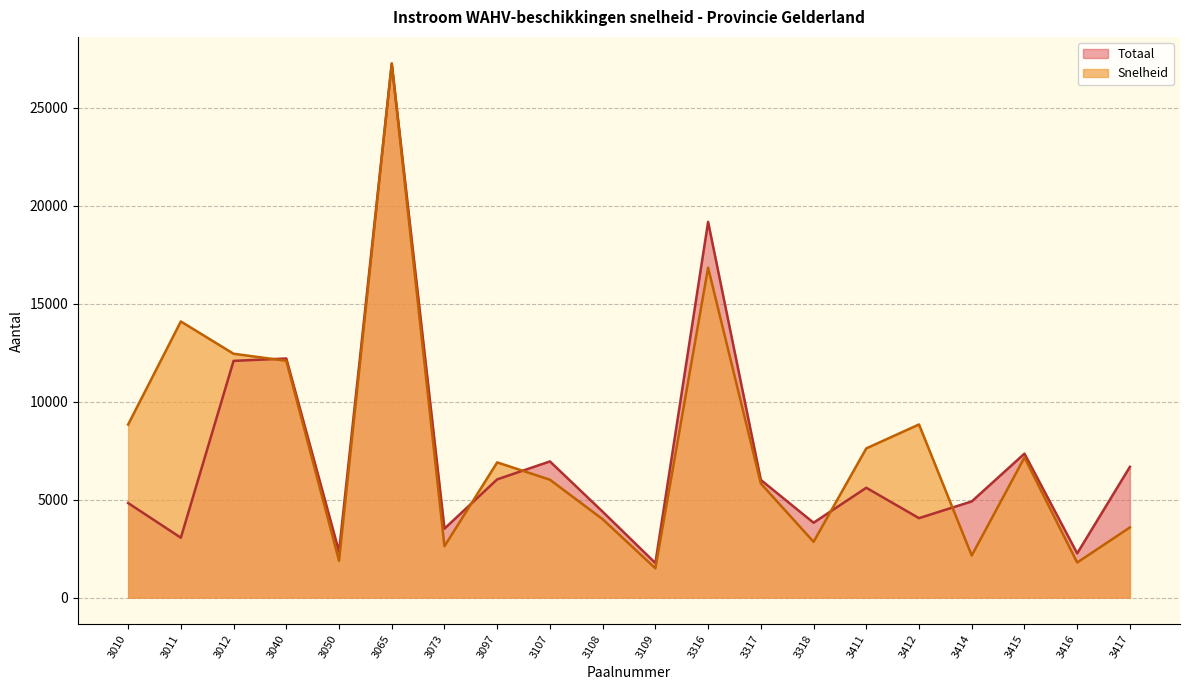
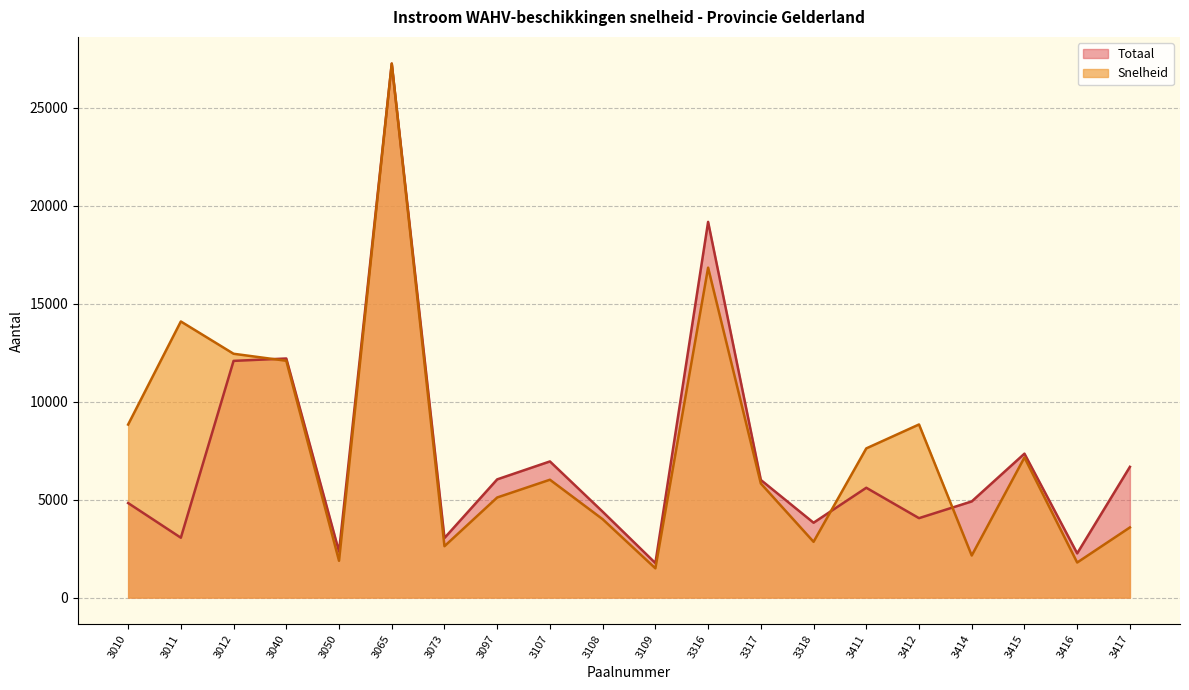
  {
    "Totaal": {
      "3010": 4800,
      "3011": 3100,
      "3012": 12100,
      "3050": 2300,
-     "3073": 3500,
+     "3073": 3000,
      "3097": 6000,
      "3107": 6900,
      "3108": 4400,
      "3109": 1800,
      "3316": 19200,
      "3317": 6000,
      "3318": 3800,
      "3411": 5600,
      "3412": 4100,
      "3414": 4900,
      "3415": 7300,
      "3416": 2300,
      "3417": 6700
    },
    "Snelheid": {
      "3010": 8800,
      "3011": 14100,
      "3012": 12400,
      "3050": 1900,
      "3073": 2600,
-     "3097": 6900,
+     "3097": 5100,
      "3107": 6000,
      "3108": 4000,
      "3109": 1500,
      "3316": 16800,
      "3317": 5800,
      "3318": 2800,
      "3411": 7600,
      "3412": 8800,
      "3414": 2100,
      "3415": 7200,
      "3416": 1800,
      "3417": 3600
    }
  }
